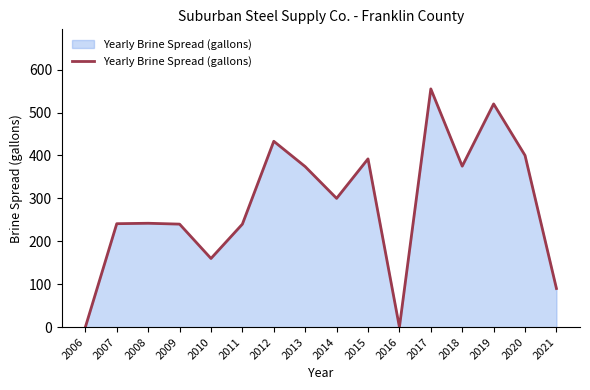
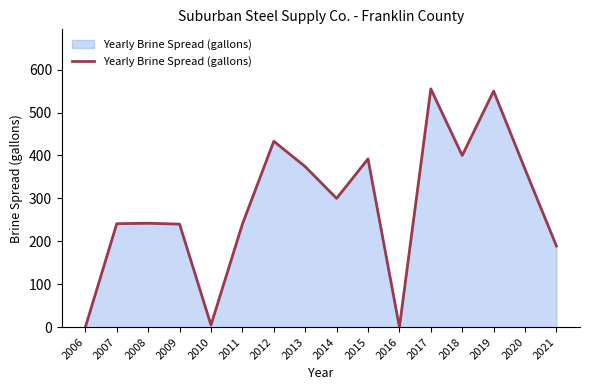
  {
    "2006": 0,
    "2007": 240,
    "2008": 240,
    "2009": 240,
-   "2010": 160,
+   "2010": 10,
    "2011": 240,
    "2012": 430,
    "2013": 370,
    "2014": 300,
    "2015": 390,
    "2016": 0,
    "2017": 560,
-   "2018": 380,
-   "2019": 520,
-   "2020": 400,
-   "2021": 90
+   "2018": 400,
+   "2019": 550,
+   "2020": 370,
+   "2021": 190
  }
